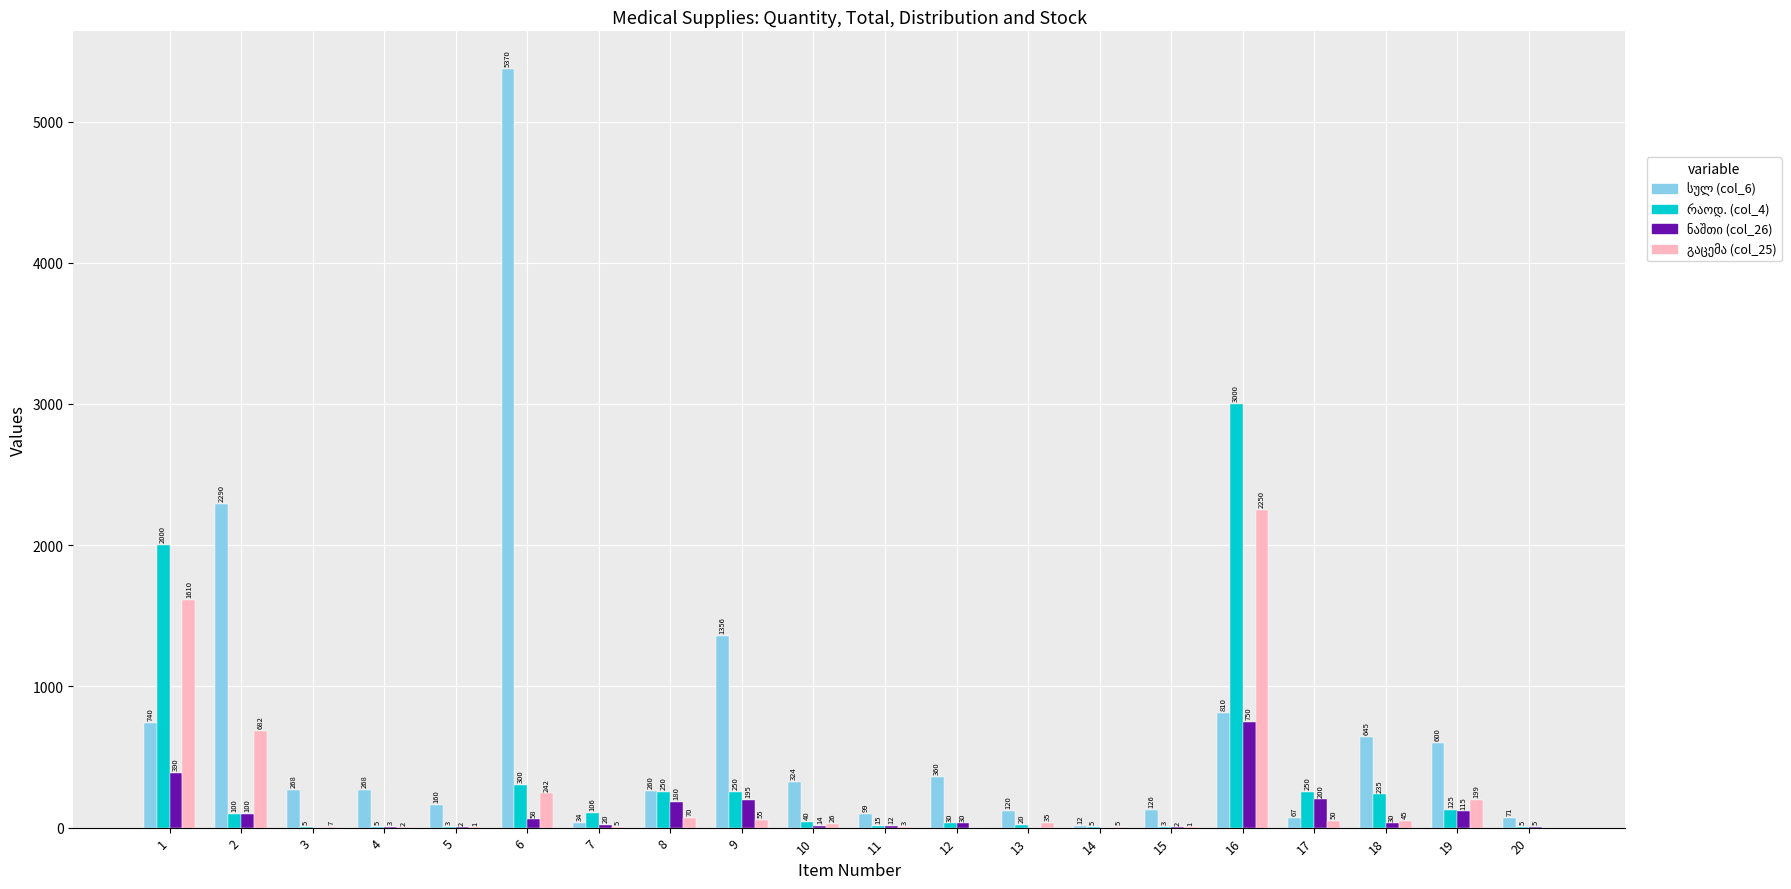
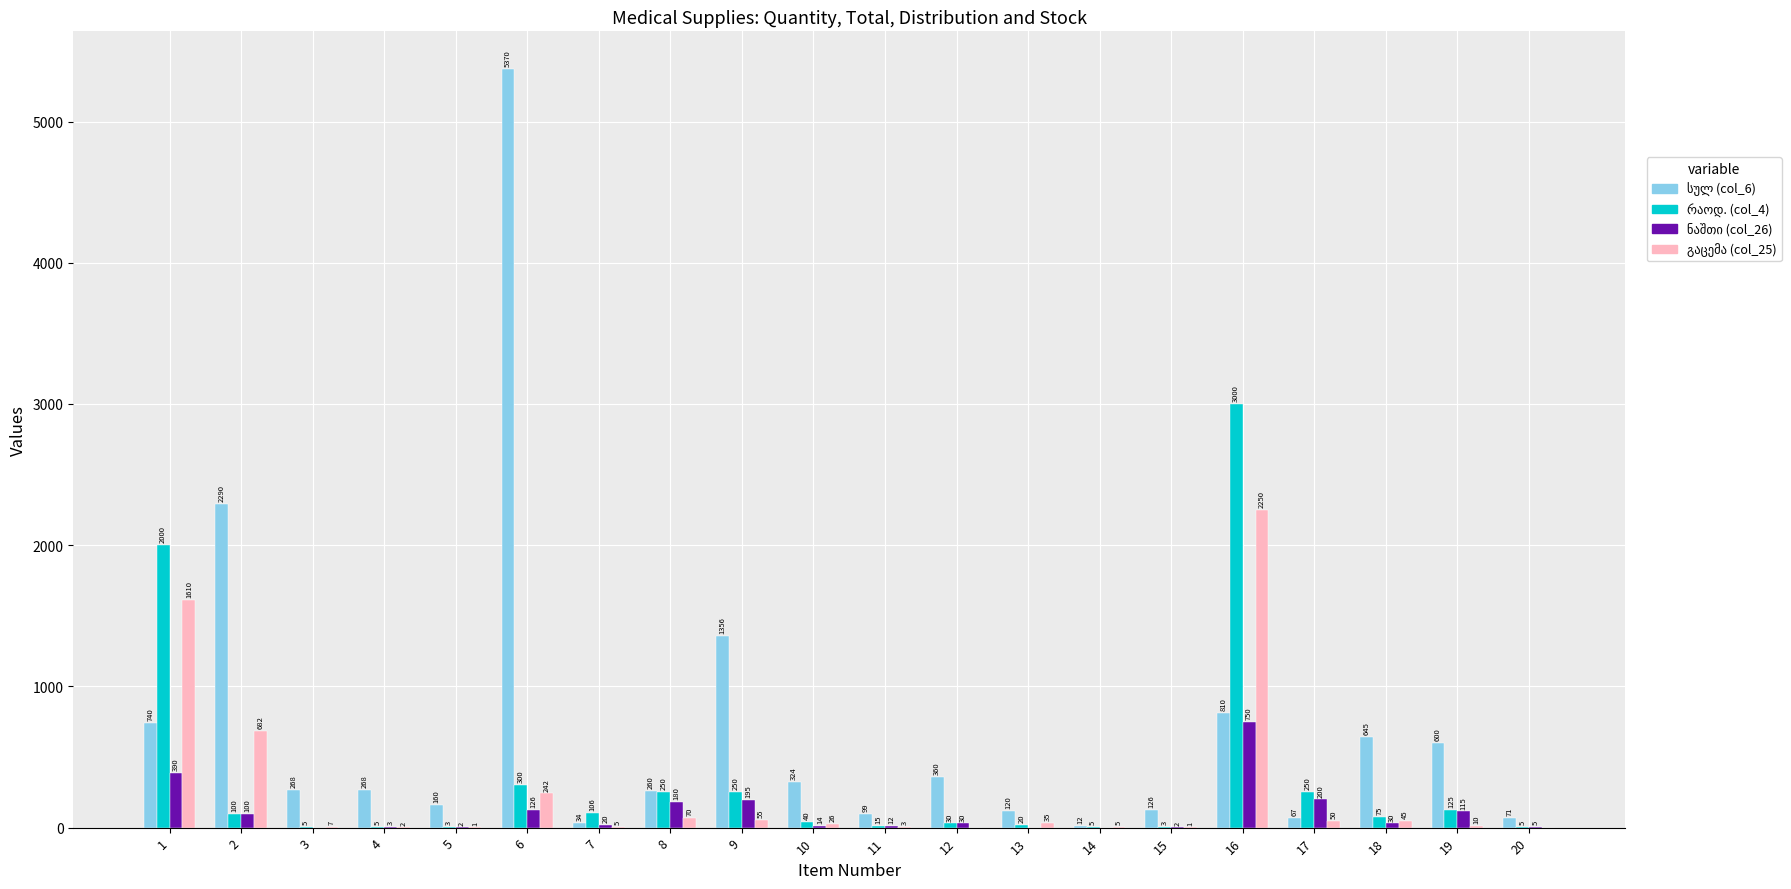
  {
    "სულ (col_6)": {
      "1": 740,
      "2": 2290,
      "3": 268,
      "4": 268,
      "5": 160,
      "6": 5370,
      "7": 34,
      "8": 260,
      "9": 1356,
      "10": 324,
      "11": 99,
      "12": 360,
      "13": 120,
      "14": 12,
      "15": 126,
      "16": 810,
      "17": 67,
      "18": 645,
      "19": 600,
      "20": 71
    },
    "რაოდ. (col_4)": {
      "1": 2000,
      "2": 100,
      "3": 5,
      "4": 5,
      "5": 3,
      "6": 300,
      "7": 106,
      "8": 250,
      "9": 250,
      "10": 40,
      "11": 15,
      "12": 30,
      "13": 20,
      "14": 5,
      "15": 3,
      "16": 3000,
      "17": 250,
-     "18": 235,
+     "18": 75,
      "19": 125,
      "20": 5
    },
    "ნაშთი (col_26)": {
      "1": 390,
      "2": 100,
      "4": 3,
      "5": 2,
-     "6": 58,
+     "6": 126,
      "7": 20,
      "8": 180,
      "9": 195,
      "10": 14,
      "11": 12,
      "12": 30,
      "15": 2,
      "16": 750,
      "17": 200,
      "18": 30,
      "19": 115,
      "20": 5
    },
    "გაცემა (col_25)": {
      "1": 1610,
      "2": 682,
      "3": 7,
      "4": 2,
      "5": 1,
      "6": 242,
      "7": 5,
      "8": 70,
      "9": 55,
      "10": 26,
      "11": 3,
      "13": 35,
      "14": 5,
      "15": 1,
      "16": 2250,
      "17": 50,
      "18": 45,
-     "19": 199
+     "19": 10
    }
  }
